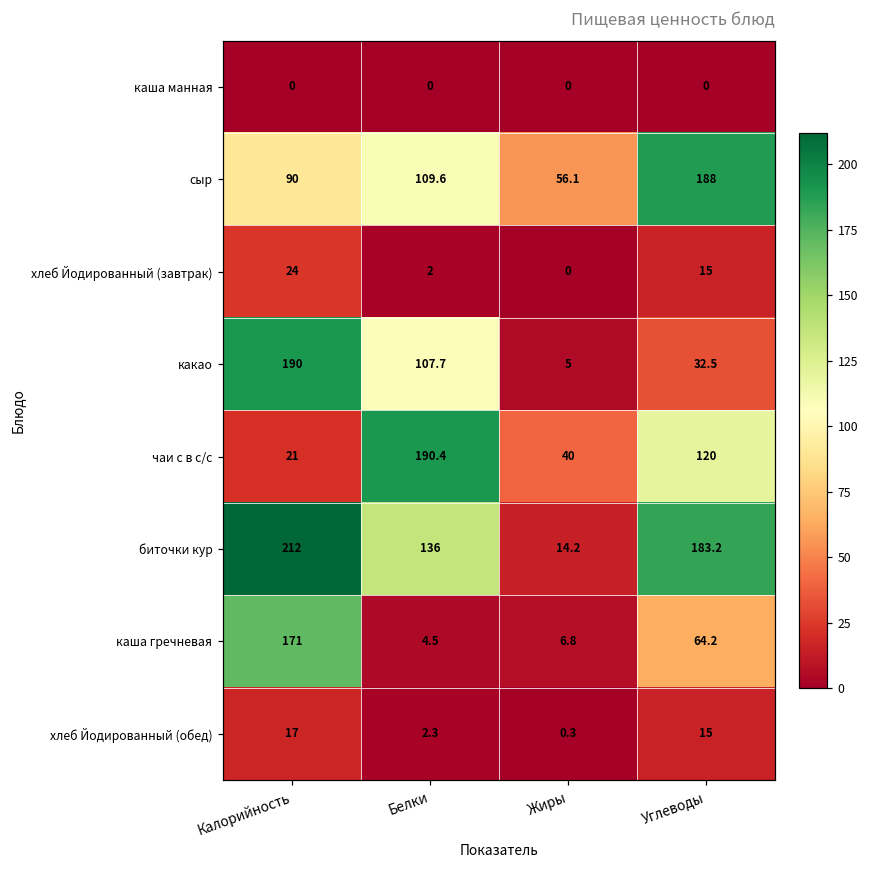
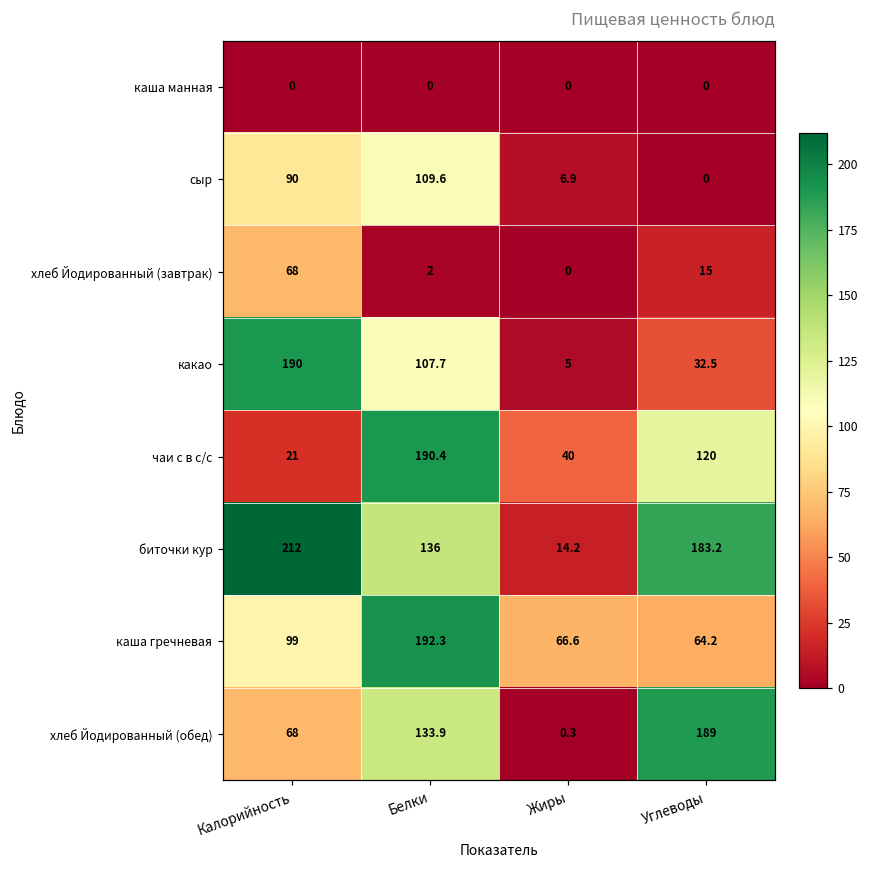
  {
    "каша манная": {
      "Калорийность": 0,
      "Белки": 0,
      "Жиры": 0,
      "Углеводы": 0
    },
    "сыр": {
      "Калорийность": 90,
      "Белки": 109.6,
-     "Жиры": 56.1,
-     "Углеводы": 188
+     "Жиры": 6.9,
+     "Углеводы": 0
    },
    "хлеб Йодированный (завтрак)": {
-     "Калорийность": 24,
+     "Калорийность": 68,
      "Белки": 2,
      "Жиры": 0,
      "Углеводы": 15
    },
    "какао": {
      "Калорийность": 190,
      "Белки": 107.7,
      "Жиры": 5,
      "Углеводы": 32.5
    },
    "чаи с в с/с": {
      "Калорийность": 21,
      "Белки": 190.4,
      "Жиры": 40,
      "Углеводы": 120
    },
    "биточки кур": {
      "Калорийность": 212,
      "Белки": 136,
      "Жиры": 14.2,
      "Углеводы": 183.2
    },
    "каша гречневая": {
-     "Калорийность": 171,
-     "Белки": 4.5,
-     "Жиры": 6.8,
+     "Калорийность": 99,
+     "Белки": 192.3,
+     "Жиры": 66.6,
      "Углеводы": 64.2
    },
    "хлеб Йодированный (обед)": {
-     "Калорийность": 17,
-     "Белки": 2.3,
+     "Калорийность": 68,
+     "Белки": 133.9,
      "Жиры": 0.3,
-     "Углеводы": 15
+     "Углеводы": 189
    }
  }
